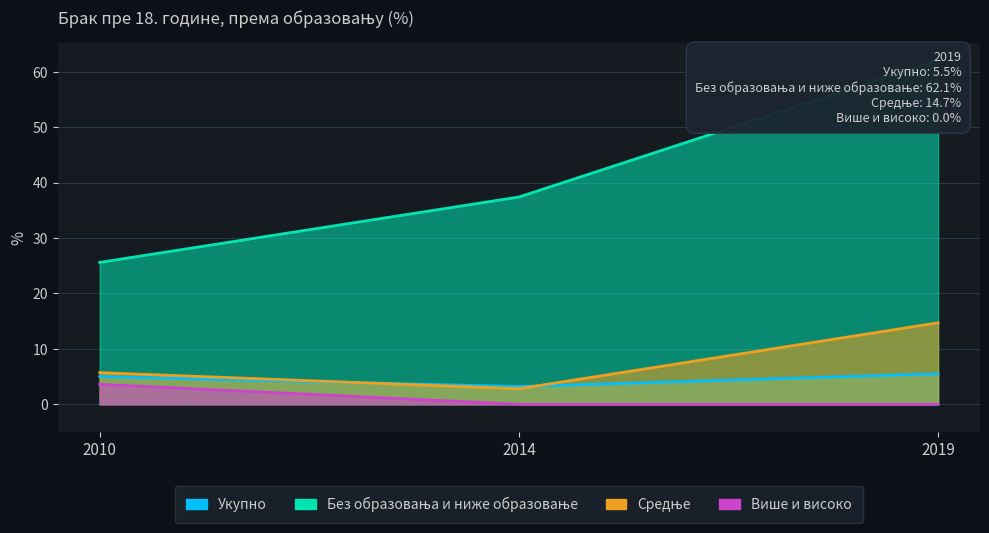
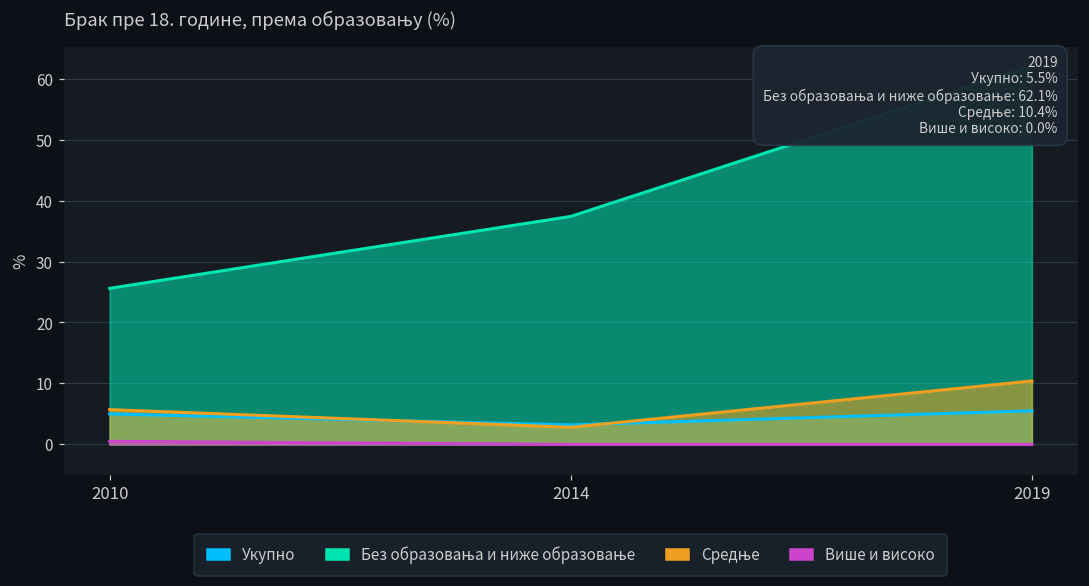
  {
    "Укупно": {
      "2010": "5",
      "2019": "6"
    },
    "Без образовања и ниже образовање": {
      "2010": "26",
      "2014": "37"
    },
    "Средње": {
-     "2019": "14.7%"
+     "2019": "10.4%"
    },
    "Више и високо": {
-     "2010": "4",
+     "2010": "1",
      "2014": "0",
      "2019": "0"
    }
  }
